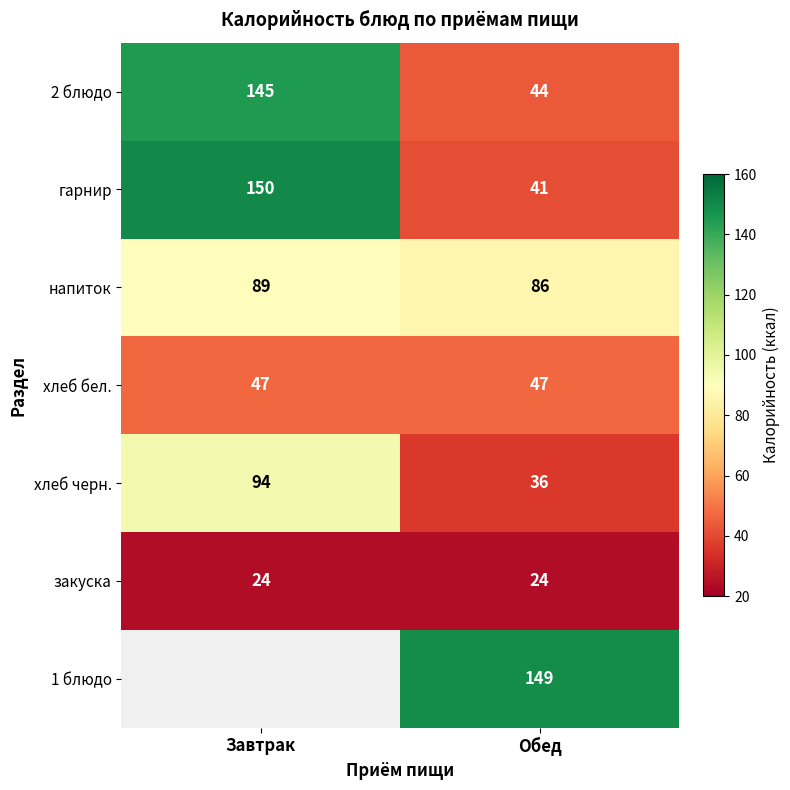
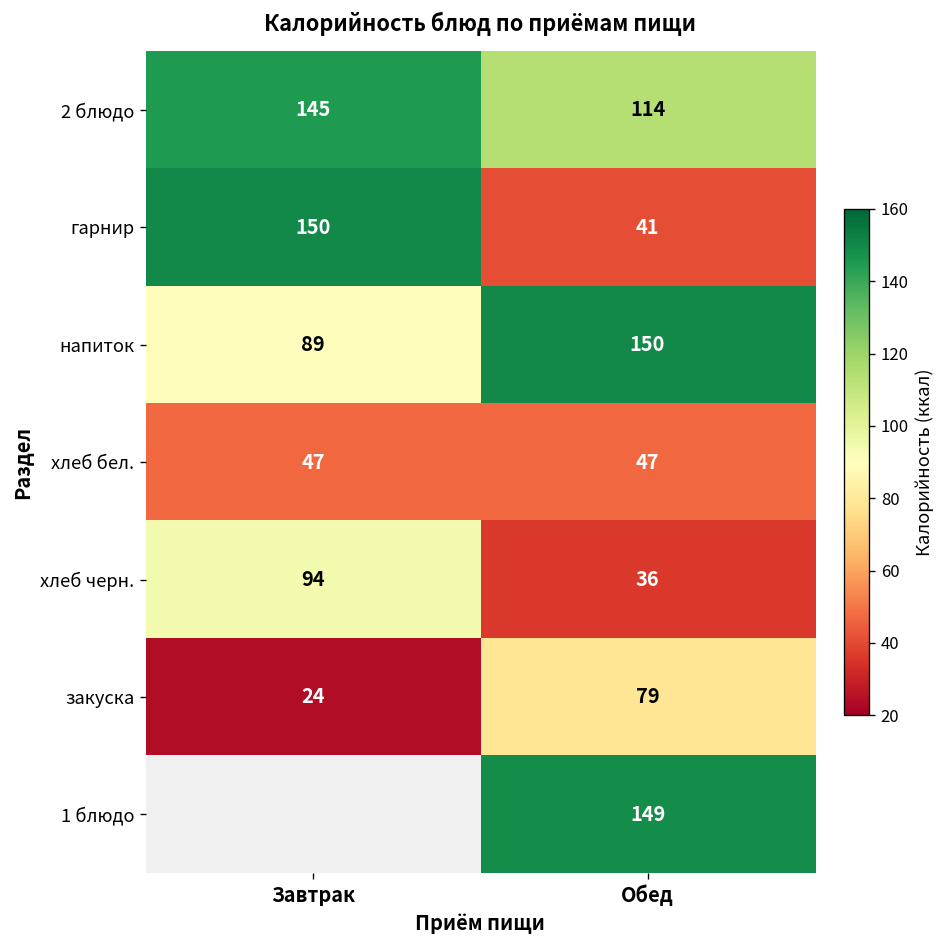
  {
    "2 блюдо": {
      "Завтрак": 145,
-     "Обед": 44
+     "Обед": 114
    },
    "гарнир": {
      "Завтрак": 150,
      "Обед": 41
    },
    "напиток": {
      "Завтрак": 89,
-     "Обед": 86
+     "Обед": 150
    },
    "хлеб бел.": {
      "Завтрак": 47,
      "Обед": 47
    },
    "хлеб черн.": {
      "Завтрак": 94,
      "Обед": 36
    },
    "закуска": {
      "Завтрак": 24,
-     "Обед": 24
+     "Обед": 79
    },
    "1 блюдо": {
      "Обед": 149
    }
  }
